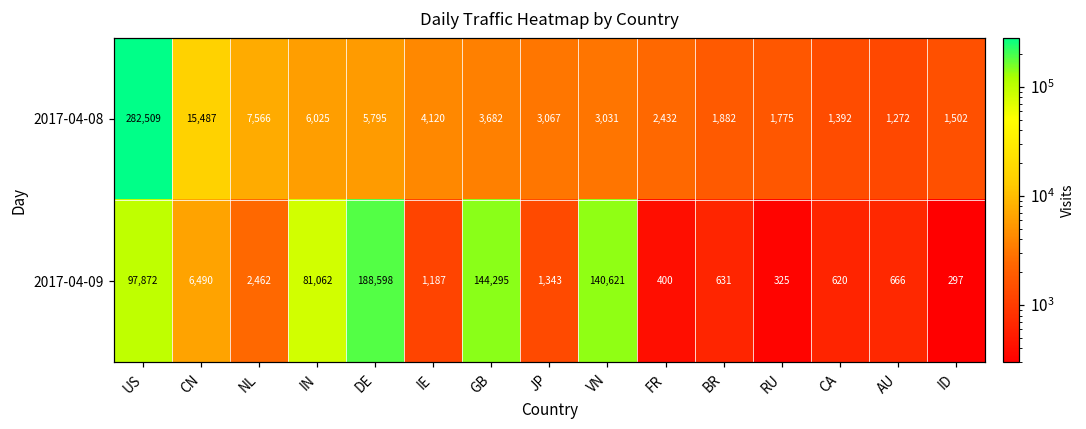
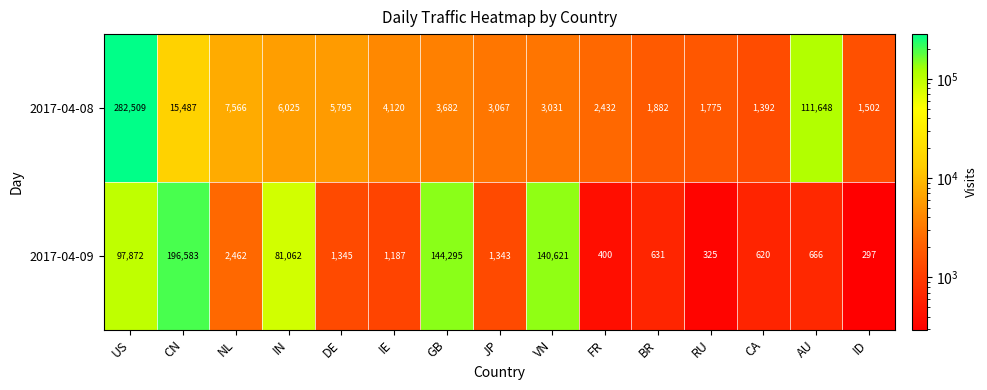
  {
    "2017-04-08": {
      "US": "282,509",
      "CN": "15,487",
      "NL": "7,566",
      "IN": "6,025",
      "DE": "5,795",
      "IE": "4,120",
      "GB": "3,682",
      "JP": "3,067",
      "VN": "3,031",
      "FR": "2,432",
      "BR": "1,882",
      "RU": "1,775",
      "CA": "1,392",
-     "AU": "1,272",
+     "AU": "111,648",
      "ID": "1,502"
    },
    "2017-04-09": {
      "US": "97,872",
-     "CN": "6,490",
+     "CN": "196,583",
      "NL": "2,462",
      "IN": "81,062",
-     "DE": "188,598",
+     "DE": "1,345",
      "IE": "1,187",
      "GB": "144,295",
      "JP": "1,343",
      "VN": "140,621",
      "FR": "400",
      "BR": "631",
      "RU": "325",
      "CA": "620",
      "AU": "666",
      "ID": "297"
    }
  }
